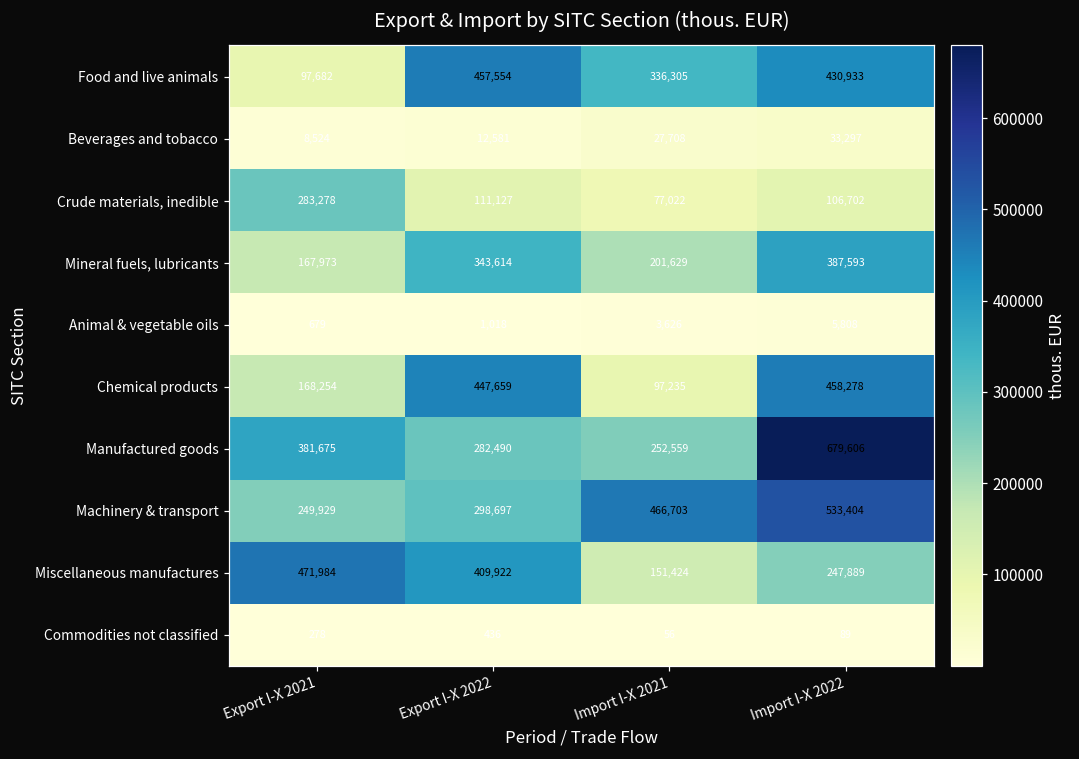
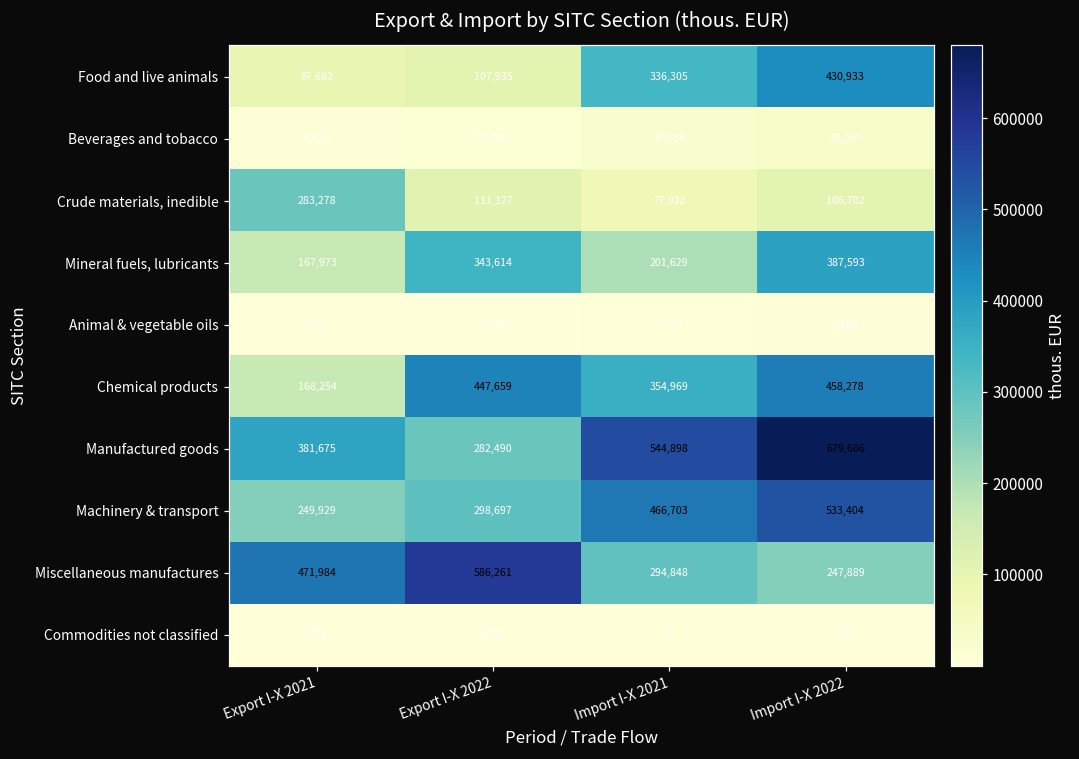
  {
    "Food and live animals": {
      "Export I-X 2021": "97,682",
-     "Export I-X 2022": "457,554",
+     "Export I-X 2022": "107,935",
      "Import I-X 2021": "336,305",
      "Import I-X 2022": "430,933"
    },
    "Beverages and tobacco": {
      "Import I-X 2021": "27,708",
      "Import I-X 2022": "33,297"
    },
    "Crude materials, inedible": {
      "Export I-X 2021": "283,278",
      "Export I-X 2022": "111,127",
      "Import I-X 2021": "77,022",
      "Import I-X 2022": "106,702"
    },
    "Mineral fuels, lubricants": {
      "Export I-X 2021": "167,973",
      "Export I-X 2022": "343,614",
      "Import I-X 2021": "201,629",
      "Import I-X 2022": "387,593"
    },
    "Chemical products": {
      "Export I-X 2021": "168,254",
      "Export I-X 2022": "447,659",
-     "Import I-X 2021": "97,235",
+     "Import I-X 2021": "354,969",
      "Import I-X 2022": "458,278"
    },
    "Manufactured goods": {
      "Export I-X 2021": "381,675",
      "Export I-X 2022": "282,490",
-     "Import I-X 2021": "252,559",
+     "Import I-X 2021": "544,898",
      "Import I-X 2022": "679,606"
    },
    "Machinery & transport": {
      "Export I-X 2021": "249,929",
      "Export I-X 2022": "298,697",
      "Import I-X 2021": "466,703",
      "Import I-X 2022": "533,404"
    },
    "Miscellaneous manufactures": {
      "Export I-X 2021": "471,984",
-     "Export I-X 2022": "409,922",
-     "Import I-X 2021": "151,424",
+     "Export I-X 2022": "586,261",
+     "Import I-X 2021": "294,848",
      "Import I-X 2022": "247,889"
    }
  }
